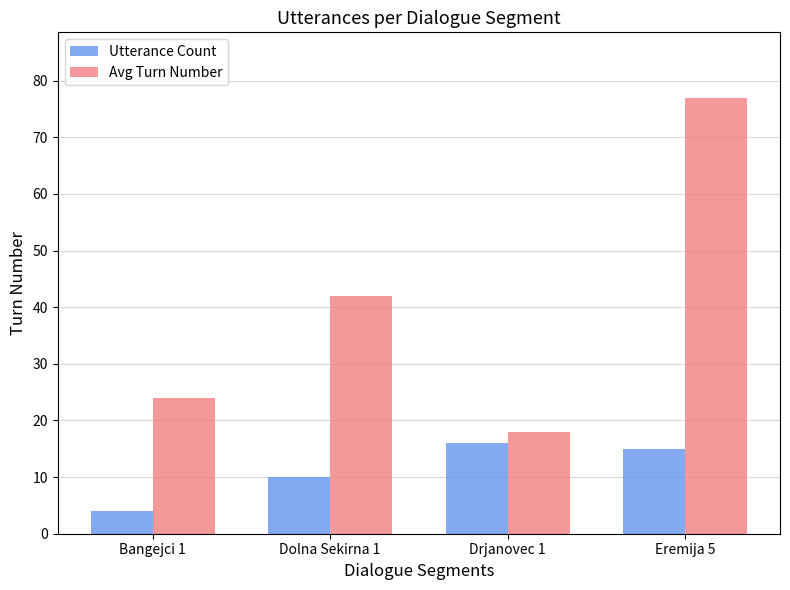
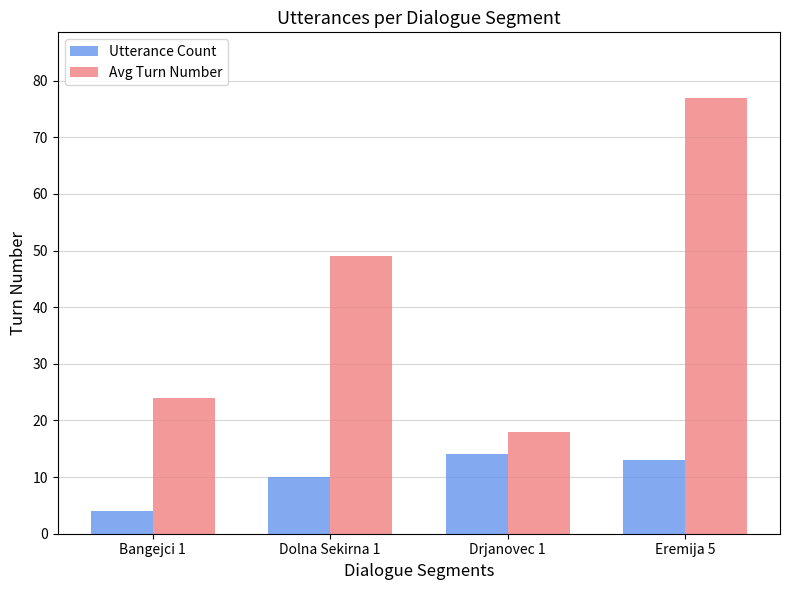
  {
    "Utterance Count": {
      "Bangejci 1": 4,
      "Dolna Sekirna 1": 10,
-     "Drjanovec 1": 16,
-     "Eremija 5": 15
+     "Drjanovec 1": 14,
+     "Eremija 5": 13
    },
    "Avg Turn Number": {
      "Bangejci 1": 24,
-     "Dolna Sekirna 1": 42,
+     "Dolna Sekirna 1": 49,
      "Drjanovec 1": 18,
      "Eremija 5": 77
    }
  }
